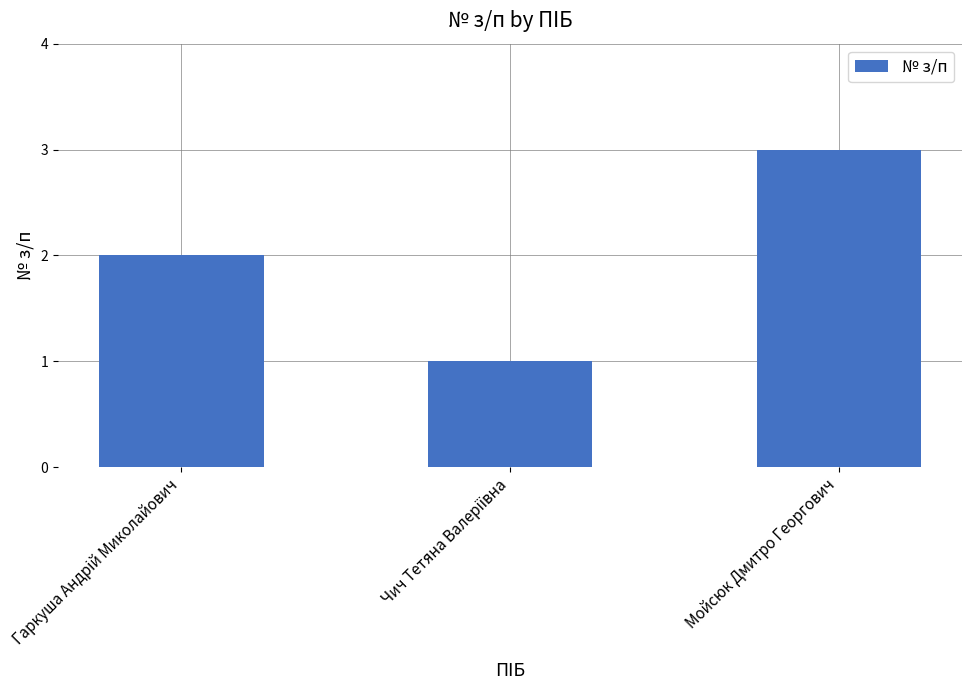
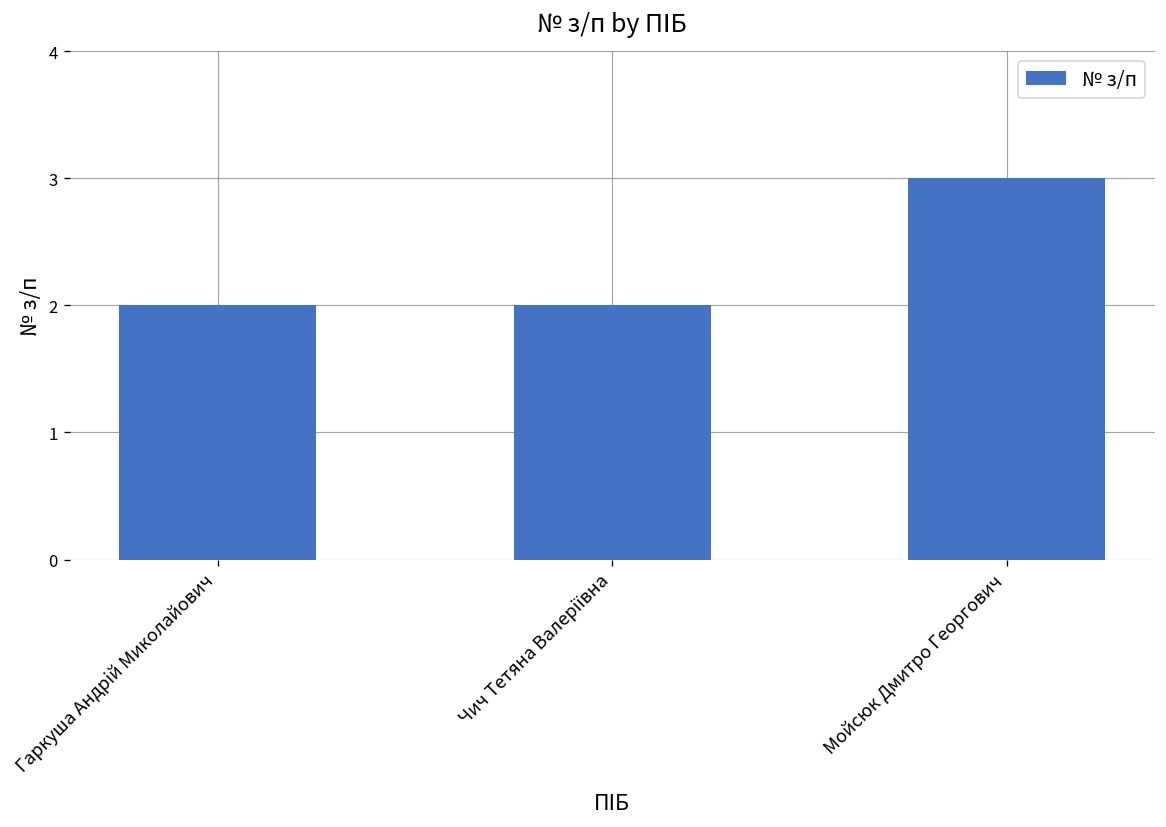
  {
    "Гаркуша Андрій Миколайович": 2,
-   "Чич Тетяна Валеріївна": 1,
+   "Чич Тетяна Валеріївна": 2,
    "Мойсюк Дмитро Георгович": 3
  }
